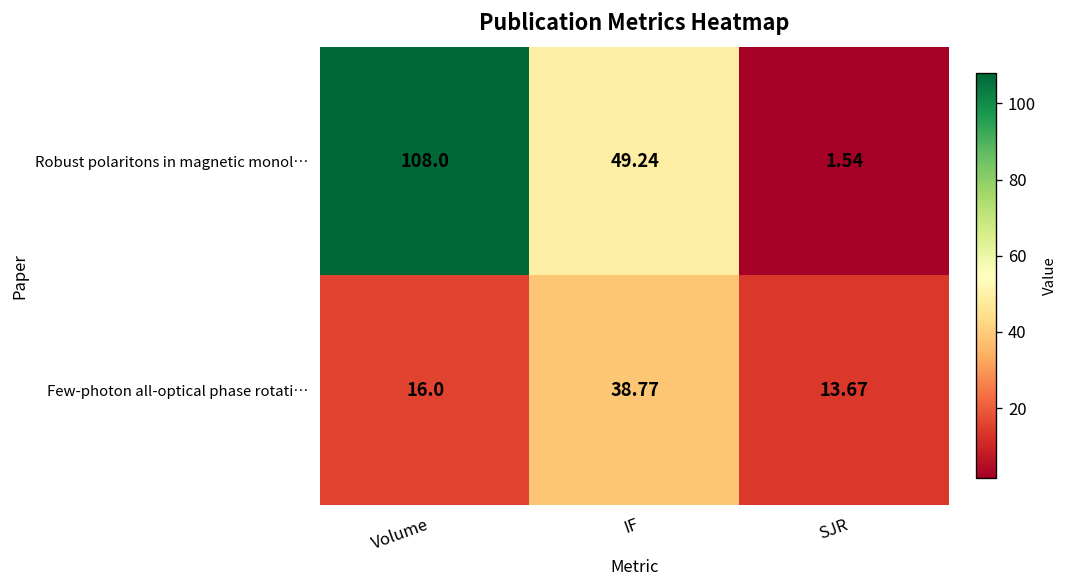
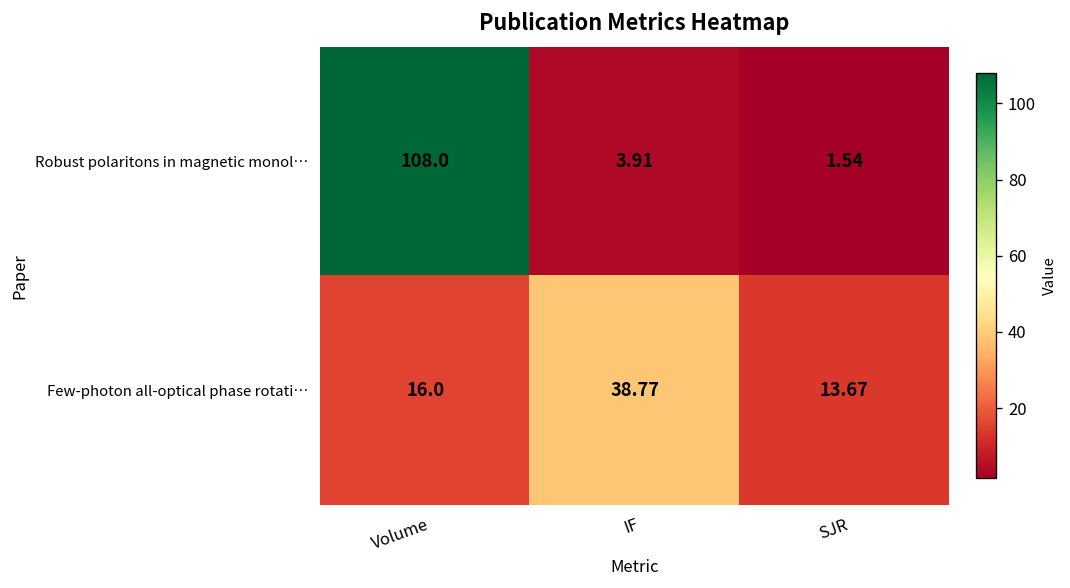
  {
    "Robust polaritons in magnetic monol…": {
      "Volume": 108.0,
-     "IF": 49.24,
+     "IF": 3.91,
      "SJR": 1.54
    },
    "Few-photon all-optical phase rotati…": {
      "Volume": 16.0,
      "IF": 38.77,
      "SJR": 13.67
    }
  }
